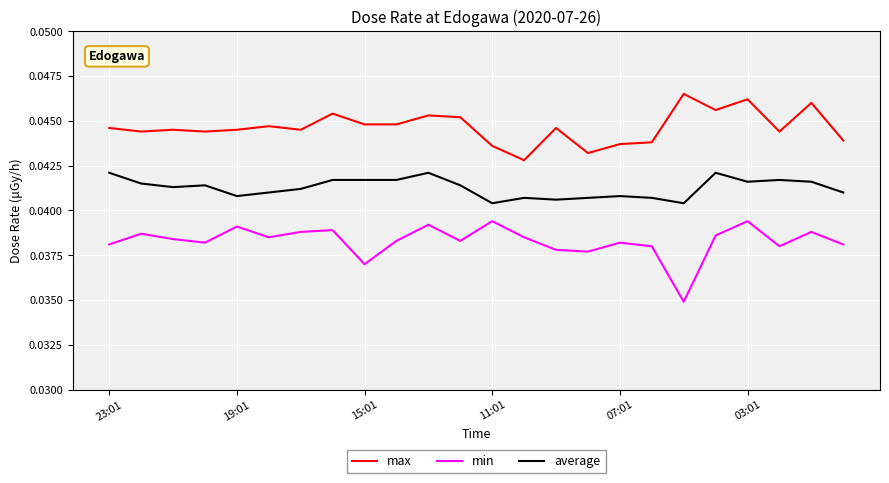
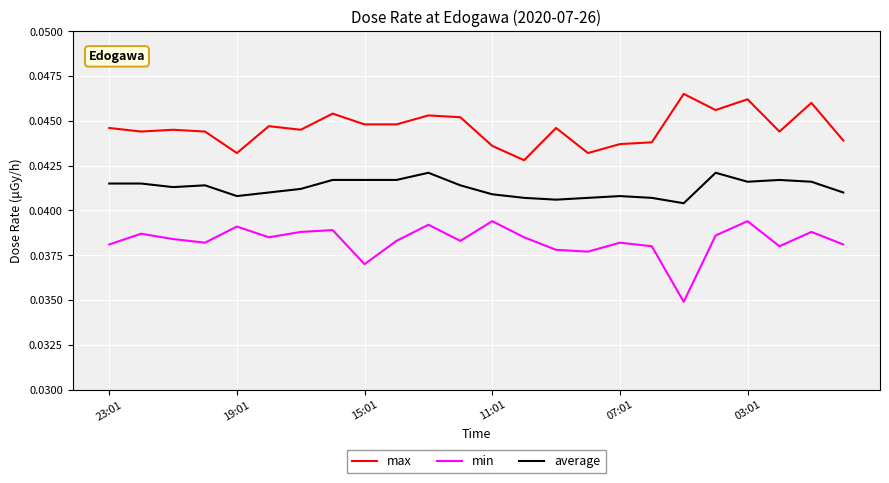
  {
    "max": {
      "23:01": 0.0446,
-     "19:01": 0.0445,
+     "19:01": 0.0432,
      "15:01": 0.0448,
      "11:01": 0.0436,
      "07:01": 0.0437,
      "03:01": 0.0462
    },
    "min": {
      "23:01": 0.0381,
      "19:01": 0.0391,
      "15:01": 0.0370,
      "11:01": 0.0394,
      "07:01": 0.0382,
      "03:01": 0.0394
    },
    "average": {
-     "23:01": 0.0421,
+     "23:01": 0.0415,
      "19:01": 0.0408,
      "15:01": 0.0417,
-     "11:01": 0.0404,
+     "11:01": 0.0409,
      "07:01": 0.0408,
      "03:01": 0.0416
    }
  }
